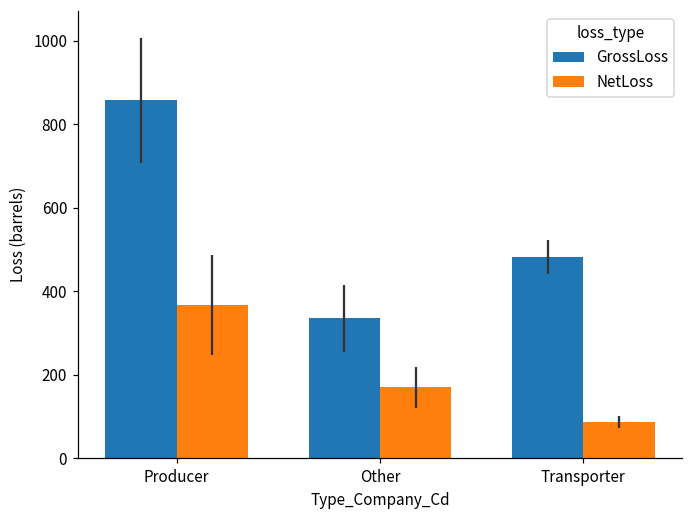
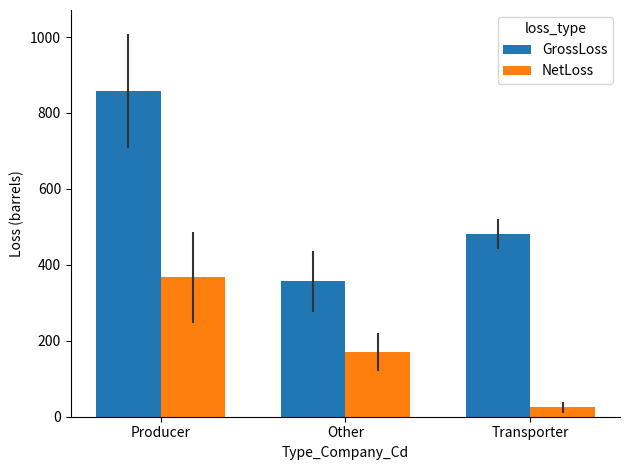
  {
    "GrossLoss": {
      "Producer": 860,
-     "Other": 340,
+     "Other": 360,
      "Transporter": 480
    },
    "NetLoss": {
      "Producer": 370,
      "Other": 170,
-     "Transporter": 90
+     "Transporter": 30
    }
  }
